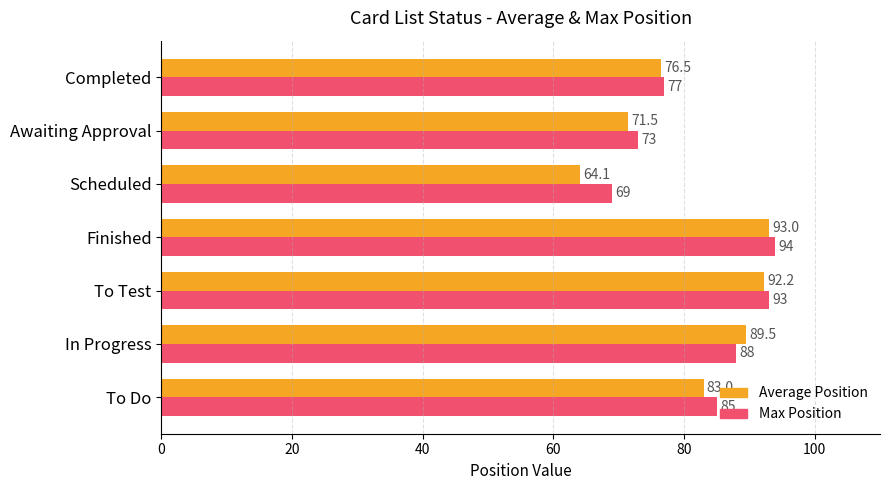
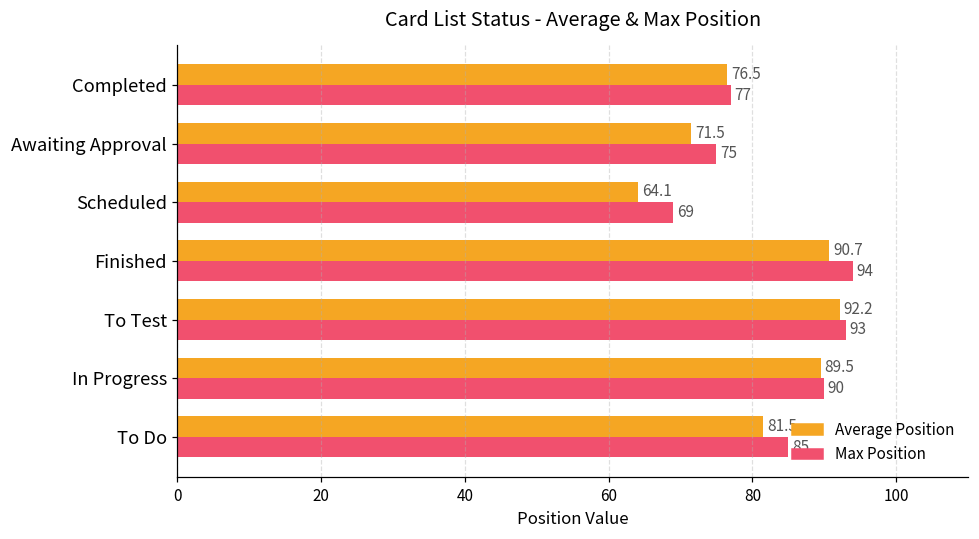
  {
    "Average Position": {
      "Completed": 76.5,
      "Awaiting Approval": 71.5,
      "Scheduled": 64.1,
-     "Finished": 93.0,
+     "Finished": 90.7,
      "To Test": 92.2,
      "In Progress": 89.5,
-     "To Do": 83.0
+     "To Do": 81.5
    },
    "Max Position": {
      "Completed": 77,
-     "Awaiting Approval": 73,
+     "Awaiting Approval": 75,
      "Scheduled": 69,
      "Finished": 94,
      "To Test": 93,
-     "In Progress": 88,
+     "In Progress": 90,
      "To Do": 85
    }
  }
